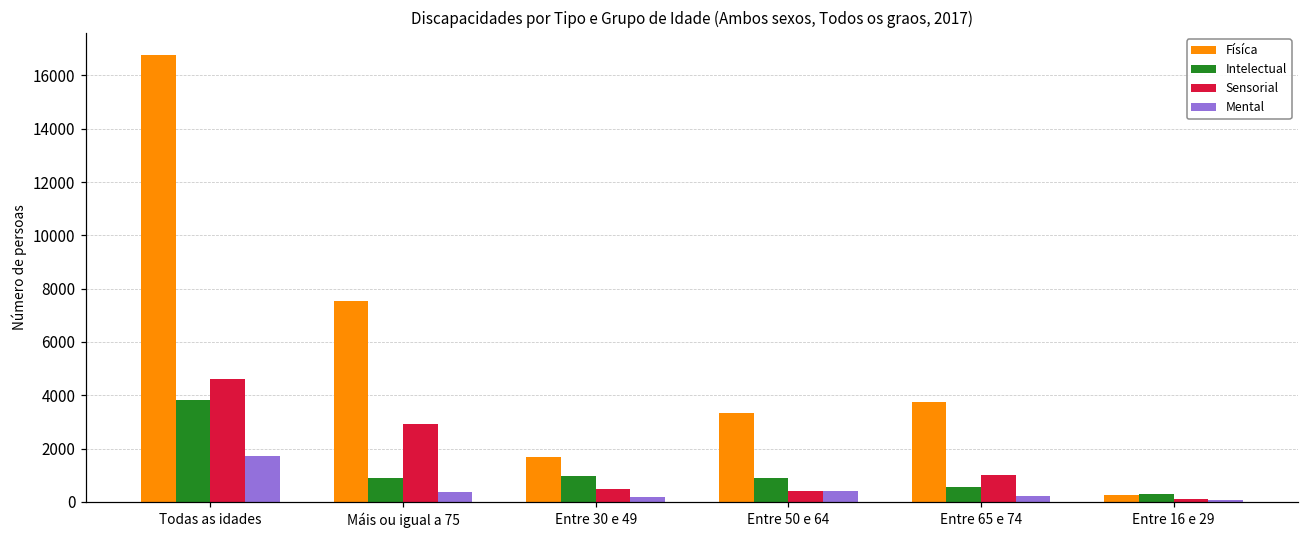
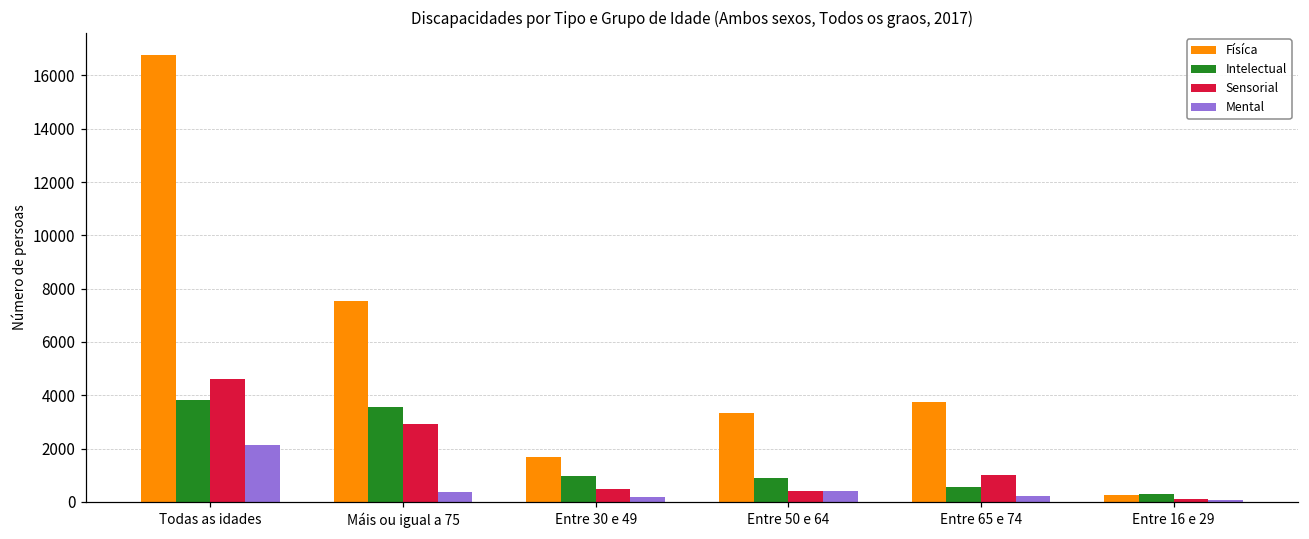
  {
    "Físíca": {
      "Todas as idades": 16700,
      "Máis ou igual a 75": 7500,
      "Entre 30 e 49": 1700,
      "Entre 50 e 64": 3300,
      "Entre 65 e 74": 3800,
      "Entre 16 e 29": 300
    },
    "Intelectual": {
      "Todas as idades": 3800,
-     "Máis ou igual a 75": 900,
+     "Máis ou igual a 75": 3600,
      "Entre 30 e 49": 1000,
      "Entre 50 e 64": 900,
      "Entre 65 e 74": 600,
      "Entre 16 e 29": 300
    },
    "Sensorial": {
      "Todas as idades": 4600,
      "Máis ou igual a 75": 2900,
      "Entre 30 e 49": 500,
      "Entre 50 e 64": 400,
      "Entre 65 e 74": 1000
    },
    "Mental": {
-     "Todas as idades": 1700,
+     "Todas as idades": 2100,
      "Máis ou igual a 75": 400,
      "Entre 30 e 49": 200,
      "Entre 50 e 64": 400,
      "Entre 65 e 74": 200
    }
  }
